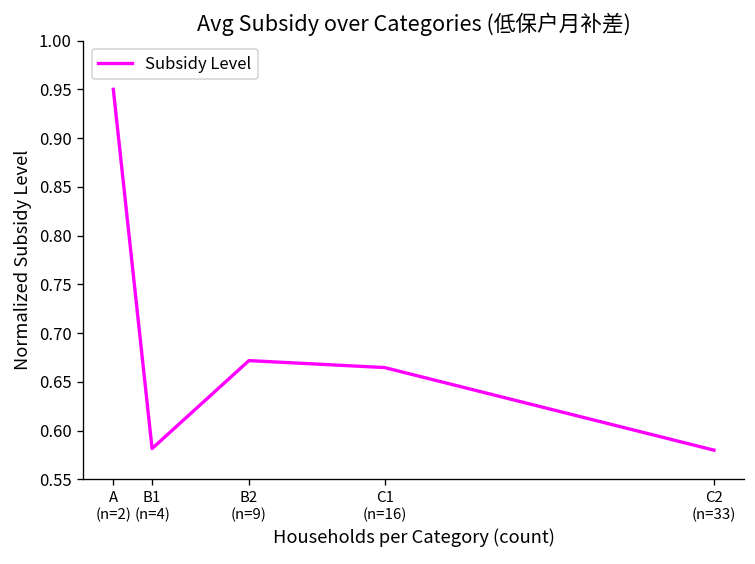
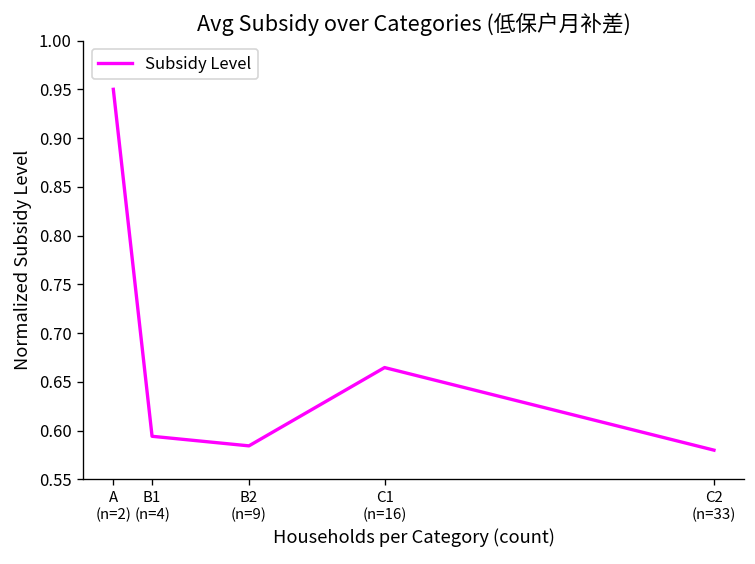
  {
    "A (n=2)": 0.95,
-   "B1 (n=4)": 0.58,
-   "B2 (n=9)": 0.67,
+   "B1 (n=4)": 0.59,
+   "B2 (n=9)": 0.58,
    "C1 (n=16)": 0.66,
    "C2 (n=33)": 0.58
  }
